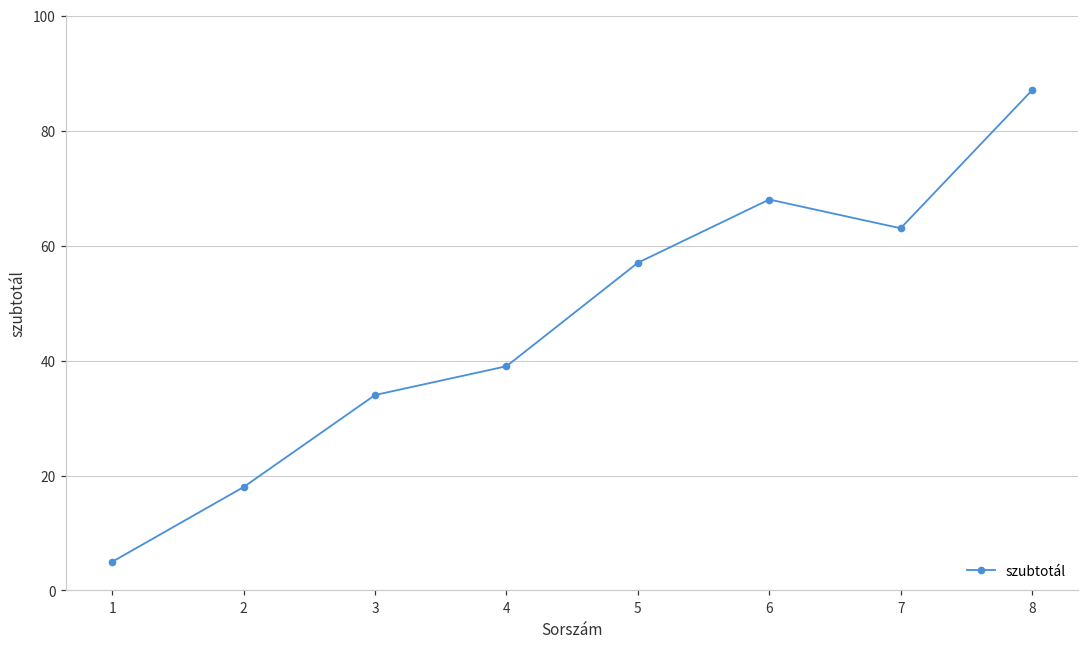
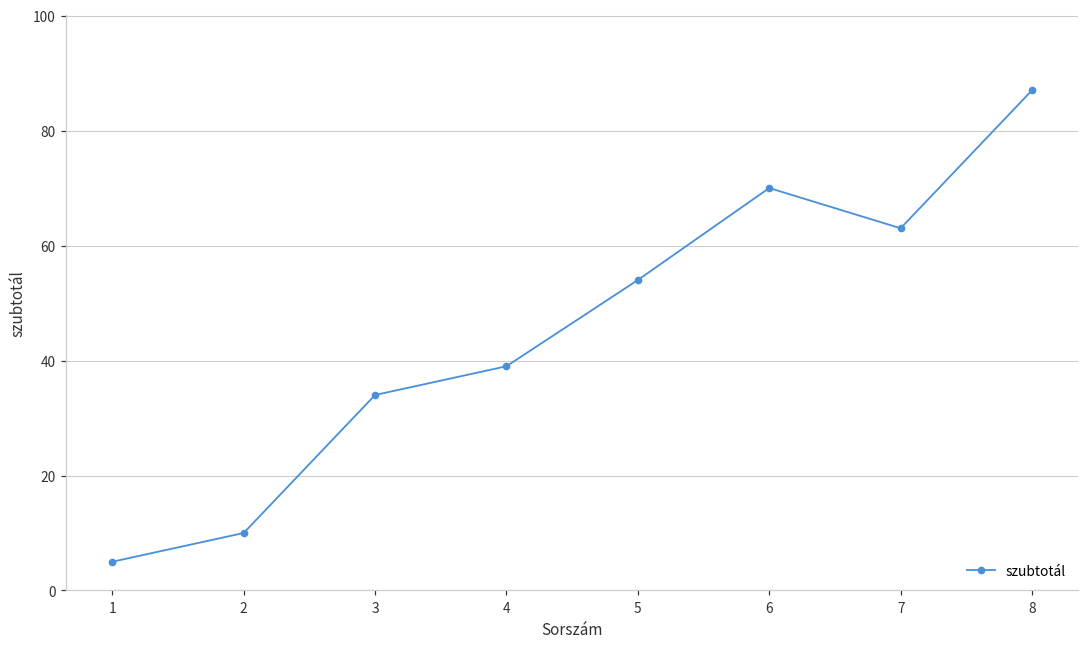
  {
    "1": 5,
-   "2": 18,
+   "2": 10,
    "3": 34,
    "4": 39,
-   "5": 57,
-   "6": 68,
+   "5": 54,
+   "6": 70,
    "7": 63,
    "8": 87
  }
